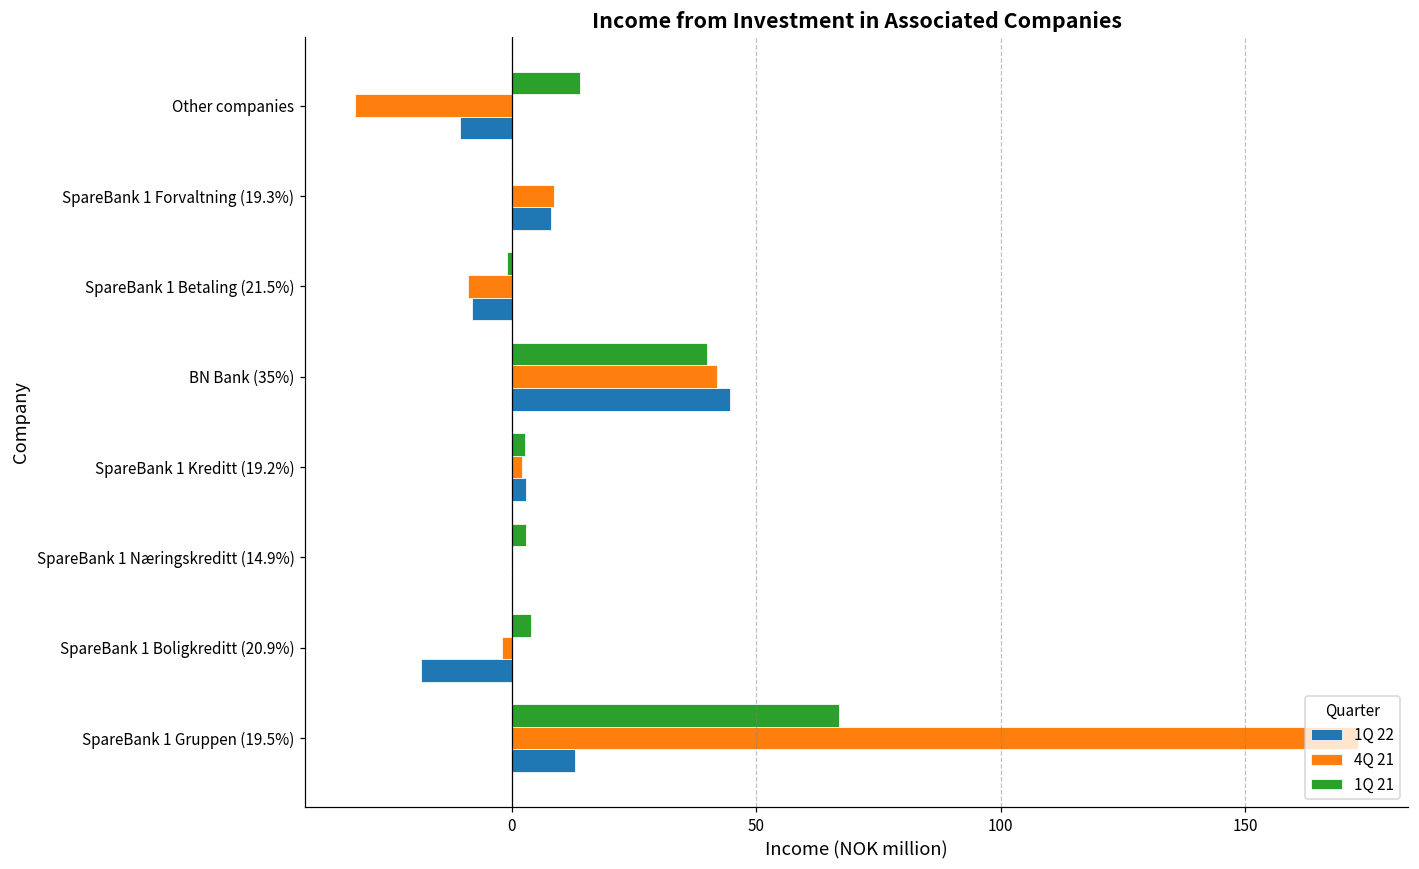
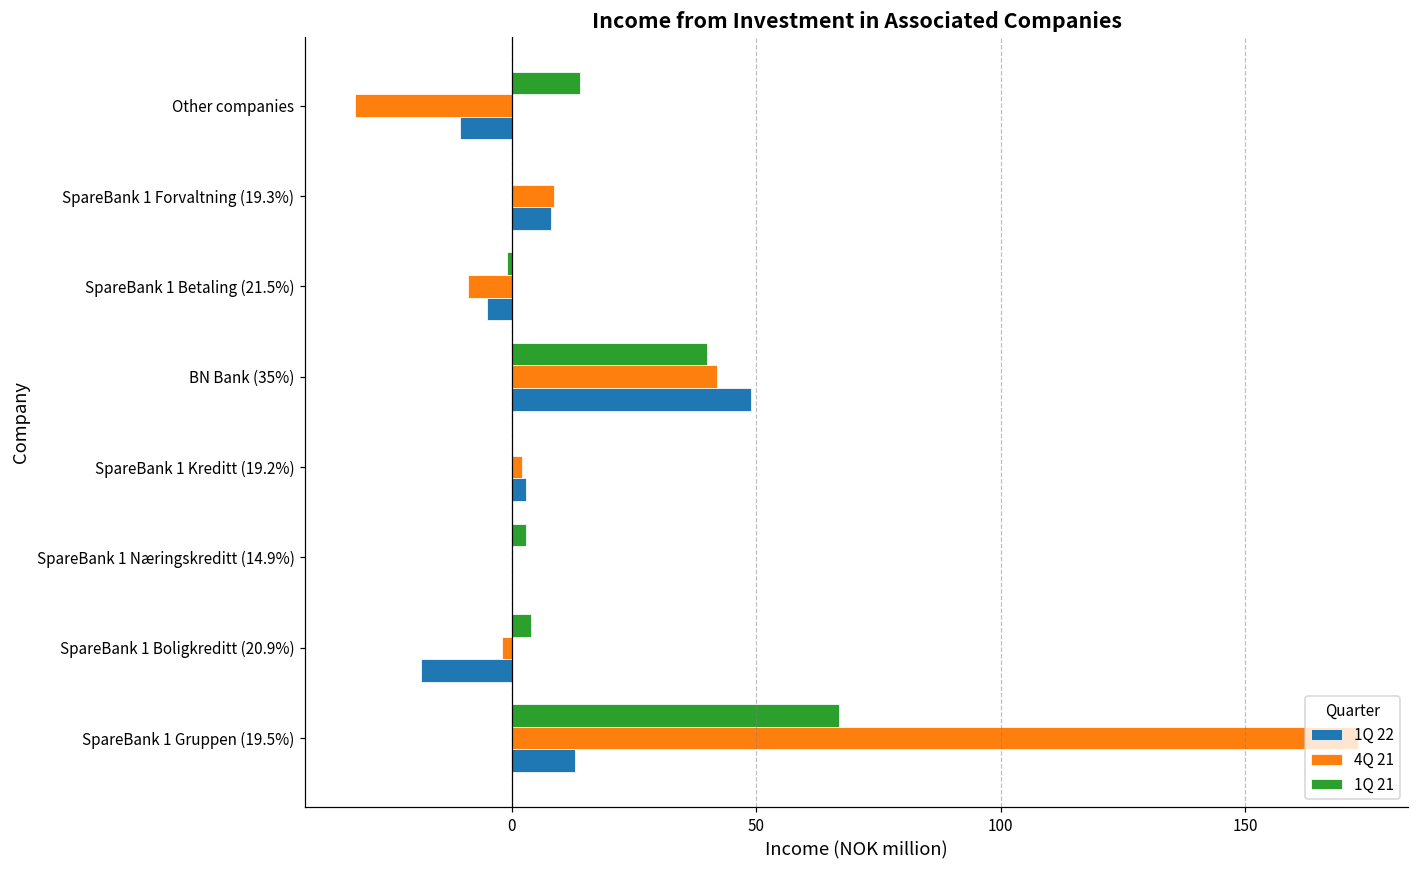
  {
    "1Q 22": {
      "Other companies": -11,
      "SpareBank 1 Forvaltning (19.3%)": 8,
-     "SpareBank 1 Betaling (21.5%)": -8,
-     "BN Bank (35%)": 45,
+     "SpareBank 1 Betaling (21.5%)": -5,
+     "BN Bank (35%)": 49,
      "SpareBank 1 Kreditt (19.2%)": 3,
      "SpareBank 1 Næringskreditt (14.9%)": 0,
      "SpareBank 1 Boligkreditt (20.9%)": -19,
      "SpareBank 1 Gruppen (19.5%)": 13
    },
    "4Q 21": {
      "Other companies": -32,
      "SpareBank 1 Forvaltning (19.3%)": 9,
      "SpareBank 1 Betaling (21.5%)": -9,
      "BN Bank (35%)": 42,
      "SpareBank 1 Kreditt (19.2%)": 2,
      "SpareBank 1 Næringskreditt (14.9%)": 0,
      "SpareBank 1 Boligkreditt (20.9%)": -2
    },
    "1Q 21": {
      "Other companies": 14,
      "SpareBank 1 Forvaltning (19.3%)": 0,
      "SpareBank 1 Betaling (21.5%)": -1,
      "BN Bank (35%)": 40,
-     "SpareBank 1 Kreditt (19.2%)": 3,
+     "SpareBank 1 Kreditt (19.2%)": 0,
      "SpareBank 1 Næringskreditt (14.9%)": 3,
      "SpareBank 1 Boligkreditt (20.9%)": 4,
      "SpareBank 1 Gruppen (19.5%)": 67
    }
  }
